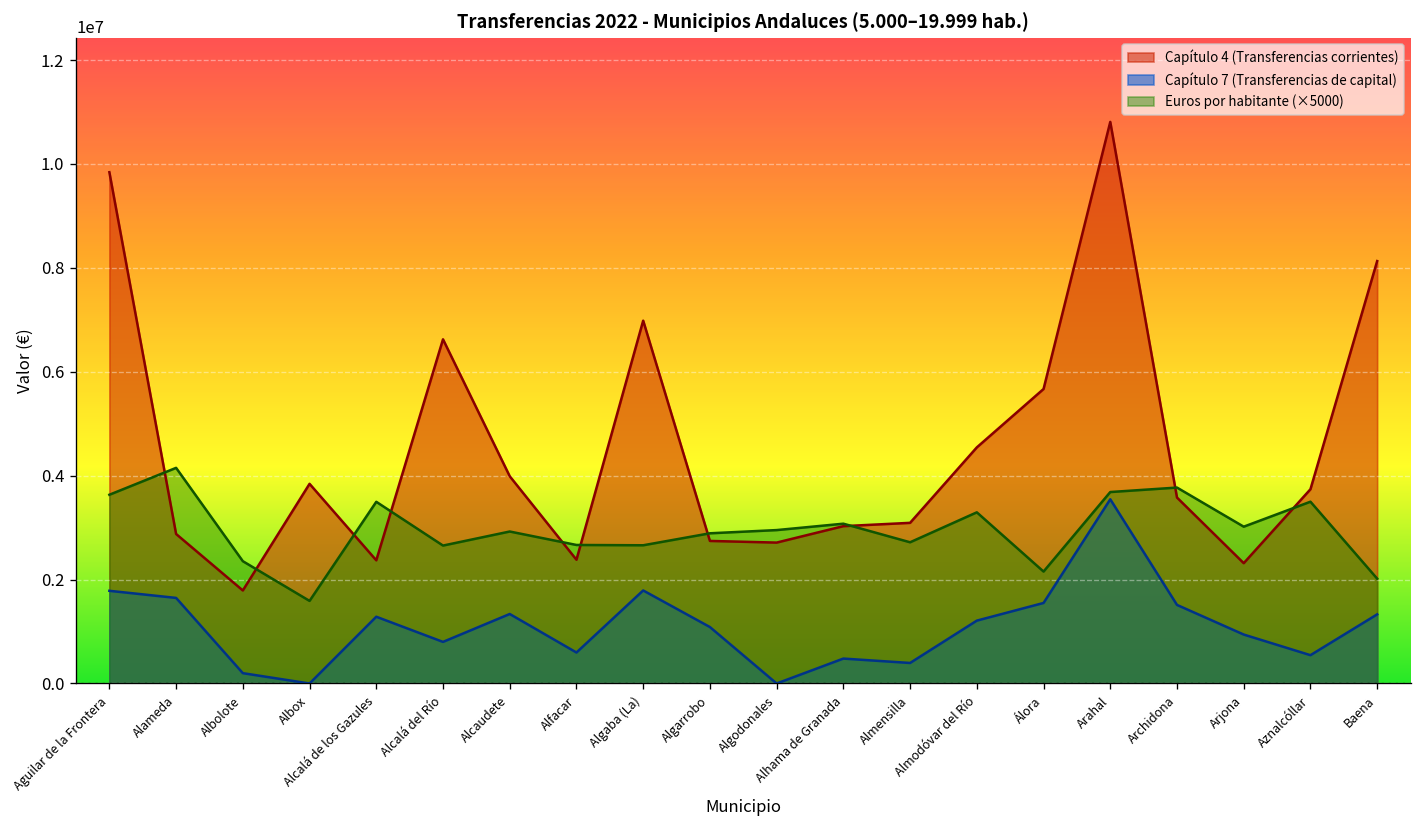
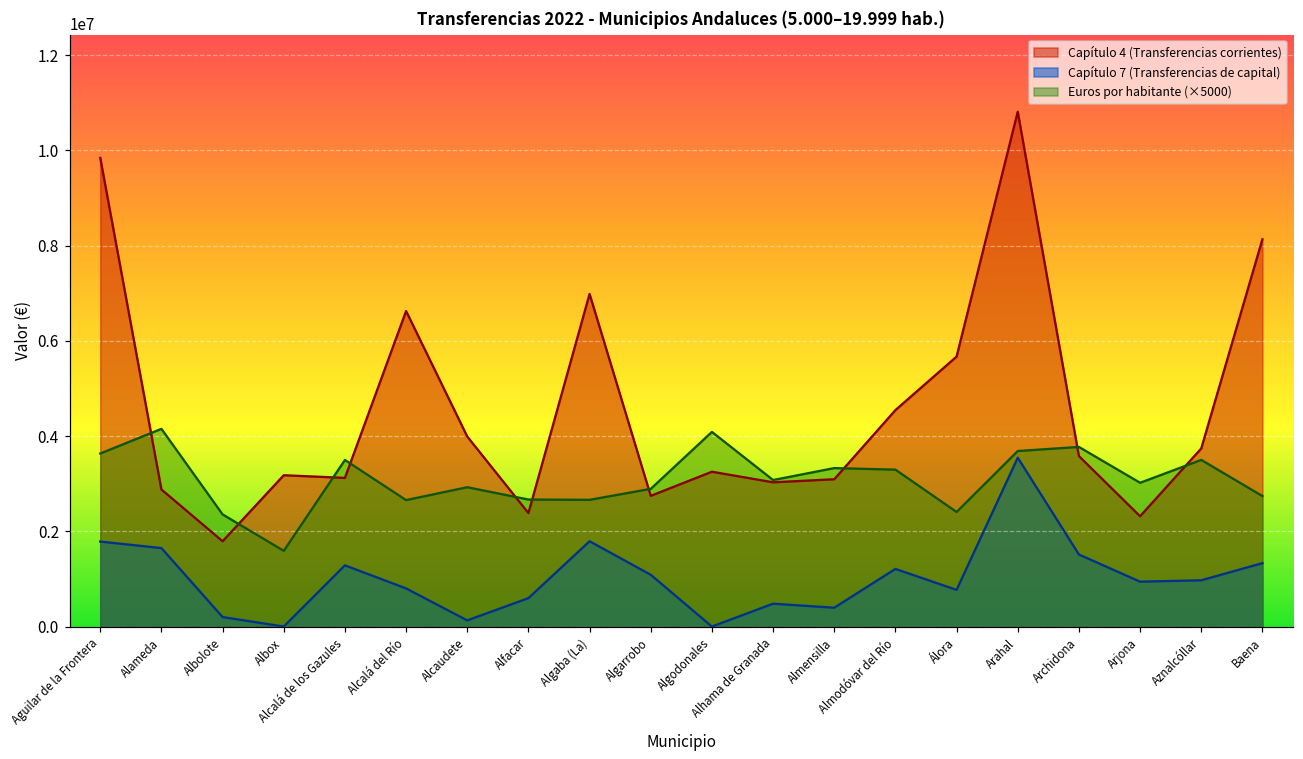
  {
    "Capítulo 4 (Transferencias corrientes)": {
      "Aguilar de la Frontera": 9800000,
      "Alameda": 2900000,
      "Albolote": 1800000,
-     "Albox": 3800000,
-     "Alcalá de los Gazules": 2400000,
+     "Albox": 3200000,
+     "Alcalá de los Gazules": 3100000,
      "Alcalá del Río": 6600000,
      "Alcaudete": 4000000,
      "Alfacar": 2400000,
      "Algaba (La)": 7000000,
      "Algarrobo": 2700000,
-     "Algodonales": 2700000,
+     "Algodonales": 3300000,
      "Almensilla": 3100000,
      "Almodóvar del Río": 4500000,
      "Álora": 5700000,
      "Arahal": 10800000,
      "Archidona": 3600000,
      "Arjona": 2300000,
      "Aznalcóllar": 3700000,
      "Baena": 8100000
    },
    "Capítulo 7 (Transferencias de capital)": {
      "Aguilar de la Frontera": 1800000,
      "Alameda": 1600000,
      "Albolote": 200000,
      "Albox": 0,
      "Alcalá de los Gazules": 1300000,
      "Alcalá del Río": 800000,
-     "Alcaudete": 1300000,
+     "Alcaudete": 100000,
      "Alfacar": 600000,
      "Algaba (La)": 1800000,
      "Algarrobo": 1100000,
      "Algodonales": 0,
      "Alhama de Granada": 500000,
      "Almensilla": 400000,
      "Almodóvar del Río": 1200000,
-     "Álora": 1600000,
+     "Álora": 800000,
      "Arahal": 3500000,
      "Archidona": 1500000,
      "Arjona": 900000,
-     "Aznalcóllar": 500000,
+     "Aznalcóllar": 1000000,
      "Baena": 1300000
    },
    "Euros por habitante (×5000)": {
      "Aguilar de la Frontera": 3600000,
      "Alameda": 4200000,
      "Albolote": 2400000,
      "Albox": 1600000,
      "Alcalá de los Gazules": 3500000,
      "Alcalá del Río": 2700000,
      "Alcaudete": 2900000,
      "Alfacar": 2700000,
      "Algaba (La)": 2700000,
      "Algarrobo": 2900000,
-     "Algodonales": 3000000,
-     "Almensilla": 2700000,
+     "Algodonales": 4100000,
+     "Almensilla": 3300000,
      "Almodóvar del Río": 3300000,
-     "Álora": 2200000,
+     "Álora": 2400000,
      "Arahal": 3700000,
      "Archidona": 3800000,
      "Arjona": 3000000,
      "Aznalcóllar": 3500000,
-     "Baena": 2000000
+     "Baena": 2700000
    }
  }
